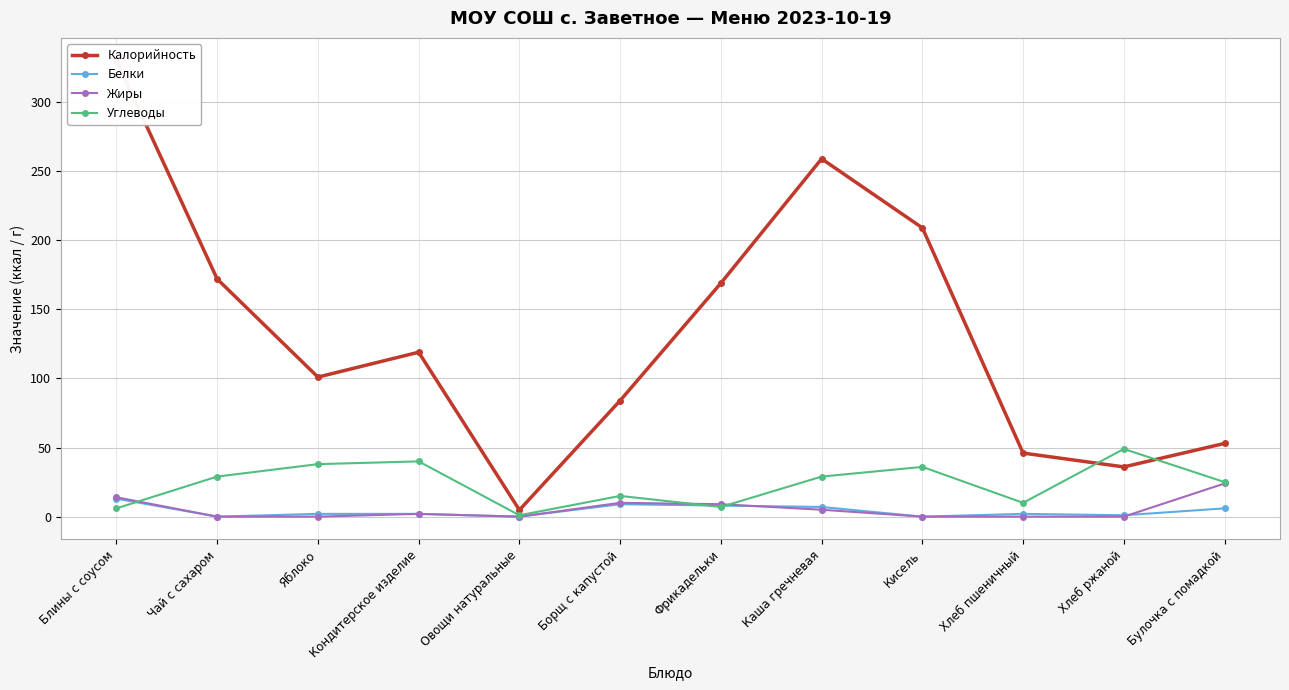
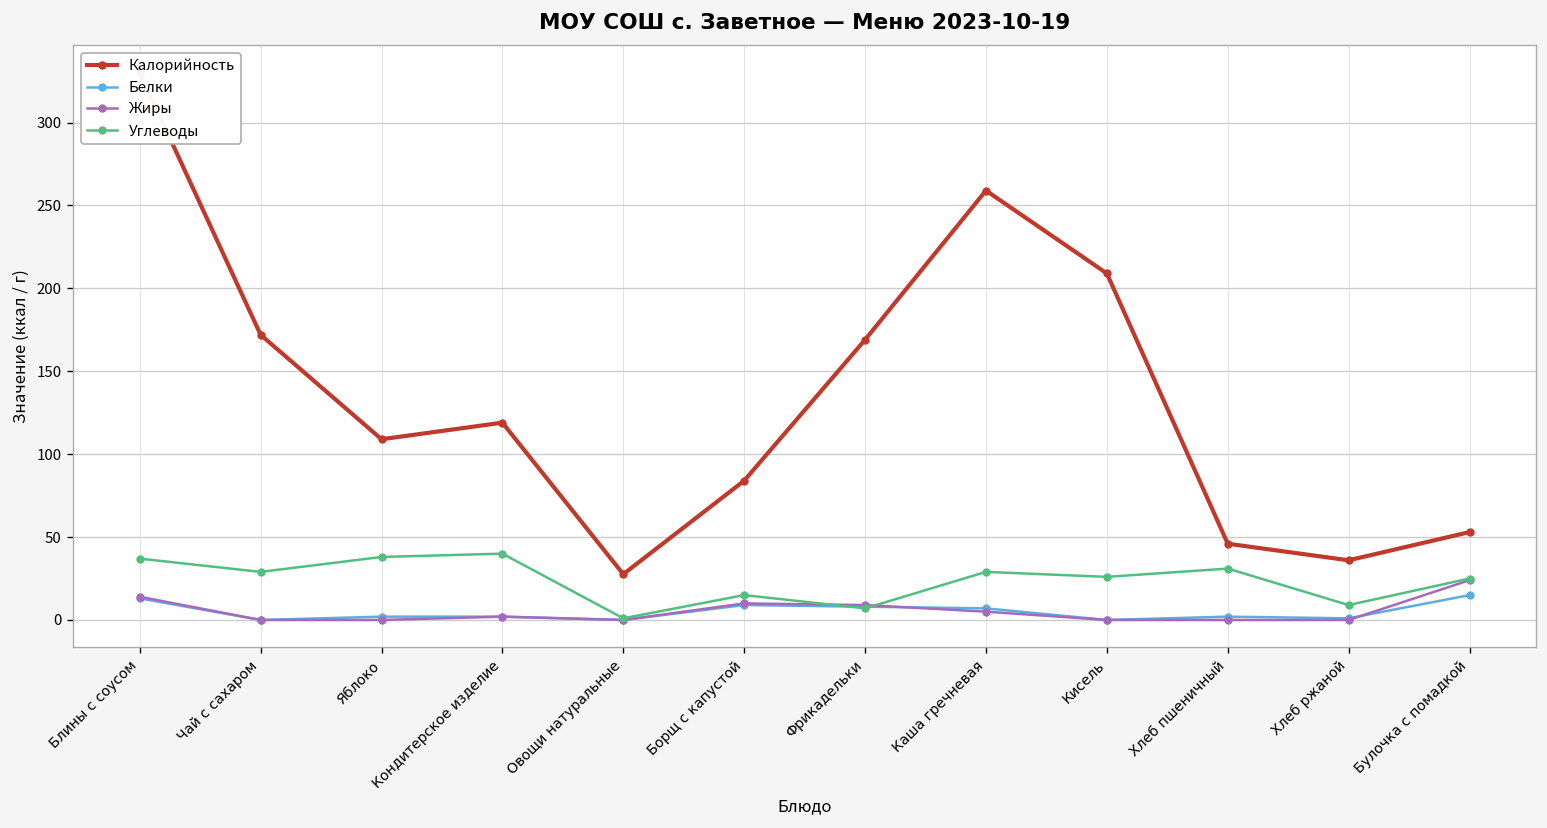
  {
    "Калорийность": {
      "Чай с сахаром": 172,
-     "Яблоко": 101,
+     "Яблоко": 109,
      "Кондитерское изделие": 119,
-     "Овощи натуральные": 5,
+     "Овощи натуральные": 28,
      "Борщ с капустой": 84,
      "Фрикадельки": 169,
      "Каша гречневая": 259,
      "Кисель": 209,
      "Хлеб пшеничный": 46,
      "Хлеб ржаной": 36,
      "Булочка с помадкой": 53
    },
    "Белки": {
      "Яблоко": 2,
      "Каша гречневая": 7,
      "Хлеб пшеничный": 2,
-     "Булочка с помадкой": 6
+     "Булочка с помадкой": 15
    },
    "Жиры": {
      "Яблоко": 0,
      "Каша гречневая": 5,
      "Хлеб пшеничный": 0
    },
    "Углеводы": {
-     "Блины с соусом": 6,
+     "Блины с соусом": 37,
      "Чай с сахаром": 29,
      "Яблоко": 38,
      "Кондитерское изделие": 40,
      "Борщ с капустой": 15,
      "Каша гречневая": 29,
-     "Кисель": 36,
-     "Хлеб пшеничный": 10,
-     "Хлеб ржаной": 49
+     "Кисель": 26,
+     "Хлеб пшеничный": 31,
+     "Хлеб ржаной": 9
    }
  }
